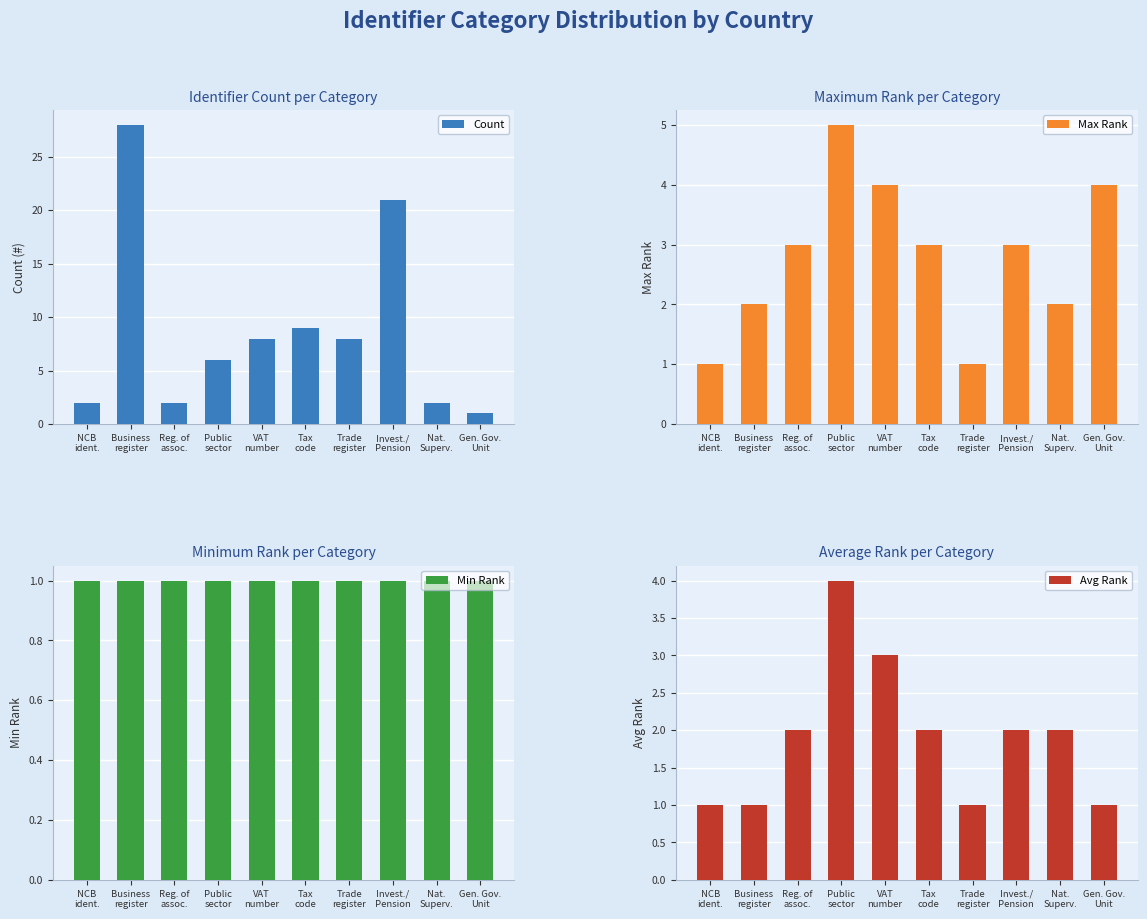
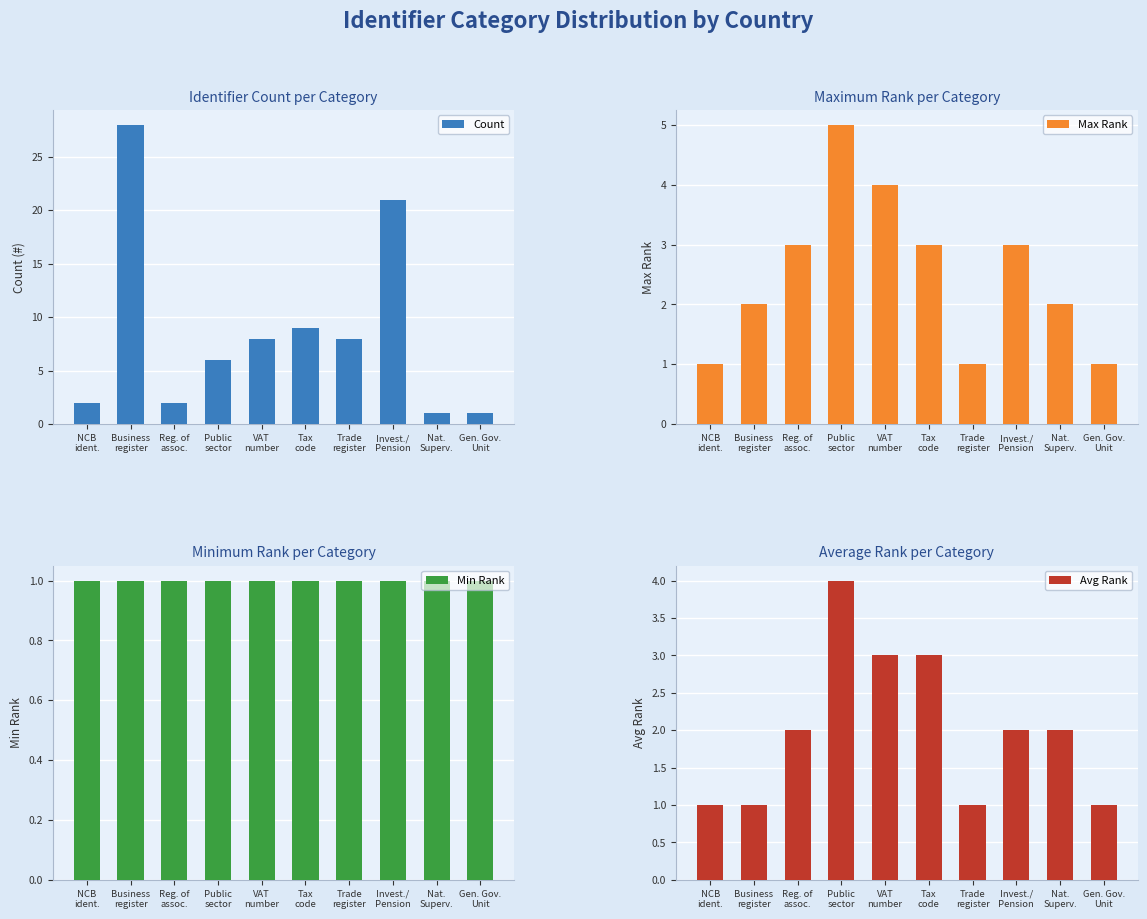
  {
    "Identifier Count per Category": {
      "NCB ident.": 2,
      "Business register": 28,
      "Reg. of assoc.": 2,
      "Public sector": 6,
      "VAT number": 8,
      "Tax code": 9,
      "Trade register": 8,
      "Invest./ Pension": 21,
-     "Nat. Superv.": 2,
+     "Nat. Superv.": 1,
      "Gen. Gov. Unit": 1
    },
    "Maximum Rank per Category": {
      "NCB ident.": 1,
      "Business register": 2,
      "Reg. of assoc.": 3,
      "Public sector": 5,
      "VAT number": 4,
      "Tax code": 3,
      "Trade register": 1,
      "Invest./ Pension": 3,
      "Nat. Superv.": 2,
-     "Gen. Gov. Unit": 4
+     "Gen. Gov. Unit": 1
    },
    "Minimum Rank per Category": {
      "NCB ident.": 1.00,
      "Business register": 1.00,
      "Reg. of assoc.": 1.00,
      "Public sector": 1.00,
      "VAT number": 1.00,
      "Tax code": 1.00,
      "Trade register": 1.00,
      "Invest./ Pension": 1.00
    },
    "Average Rank per Category": {
      "NCB ident.": 1,
      "Business register": 1,
      "Reg. of assoc.": 2,
      "Public sector": 4,
      "VAT number": 3,
-     "Tax code": 2,
+     "Tax code": 3,
      "Trade register": 1,
      "Invest./ Pension": 2,
      "Nat. Superv.": 2,
      "Gen. Gov. Unit": 1
    }
  }
